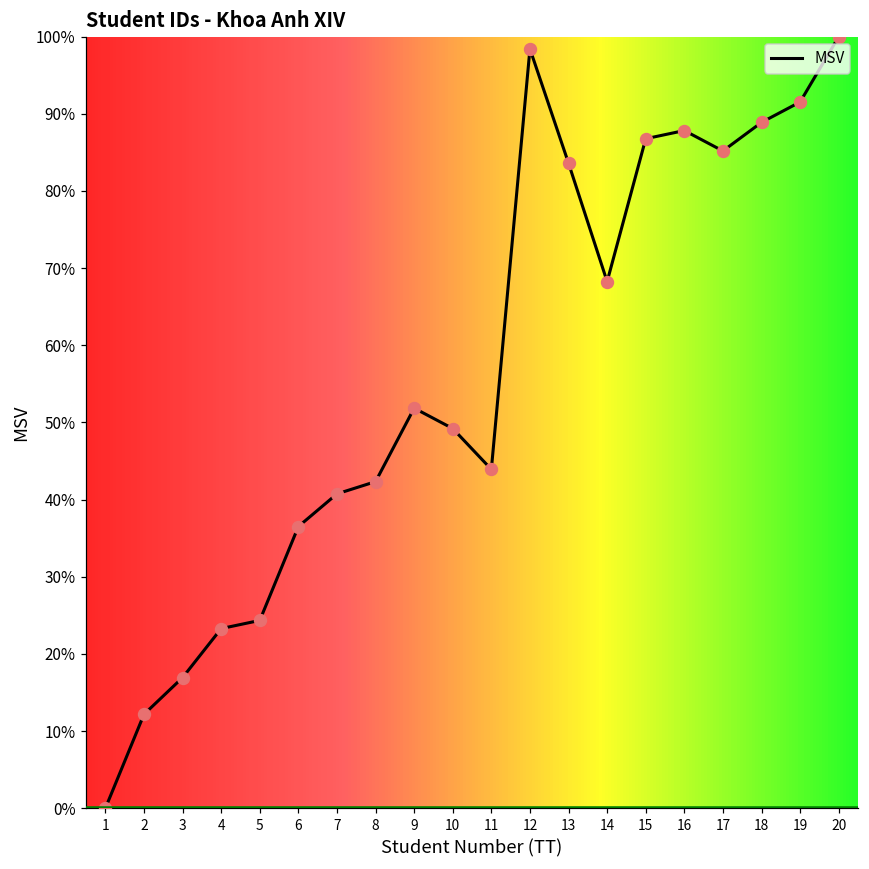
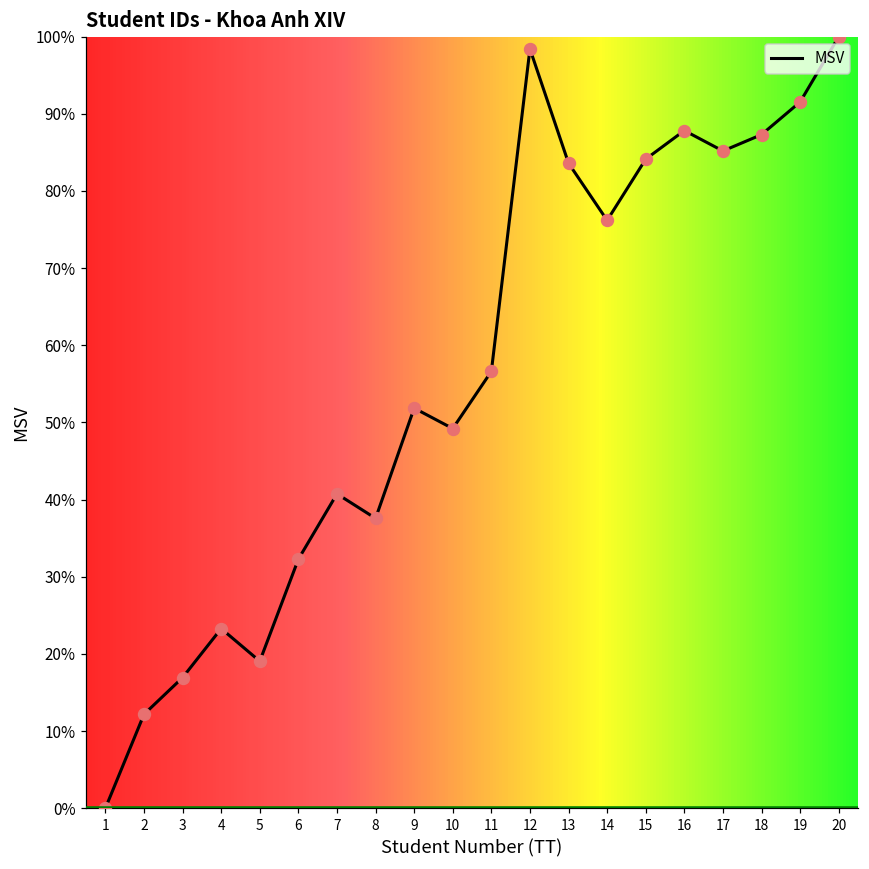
  {
    "1": "0%",
    "2": "12%",
    "3": "17%",
    "4": "23%",
-   "5": "24%",
-   "6": "37%",
+   "5": "19%",
+   "6": "32%",
    "7": "41%",
-   "8": "42%",
+   "8": "38%",
    "9": "52%",
    "10": "49%",
-   "11": "44%",
+   "11": "57%",
    "12": "98%",
    "13": "84%",
-   "14": "68%",
-   "15": "87%",
+   "14": "76%",
+   "15": "84%",
    "16": "88%",
    "17": "85%",
-   "18": "89%",
+   "18": "87%",
    "19": "92%",
    "20": "100%"
  }
